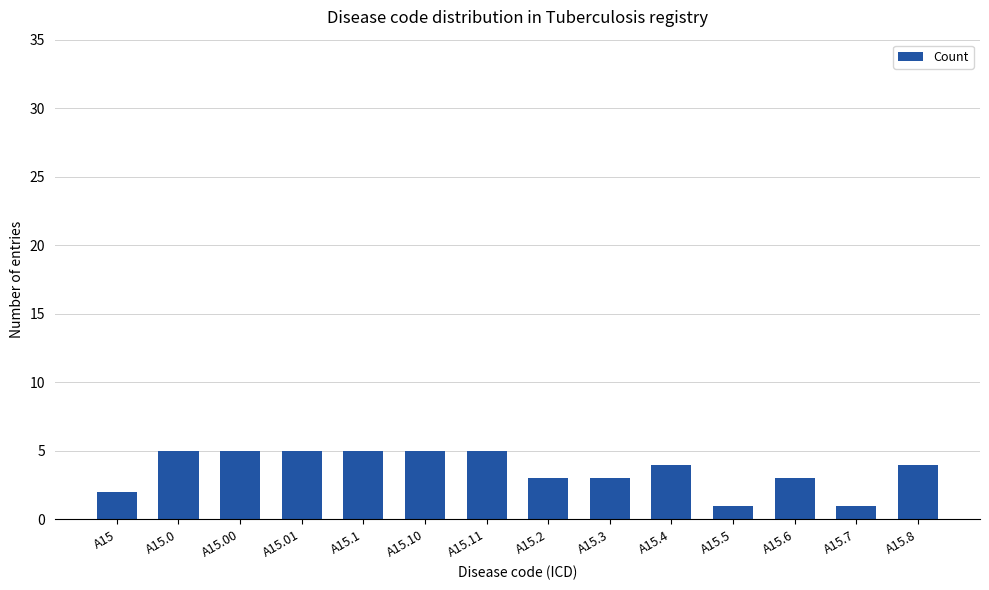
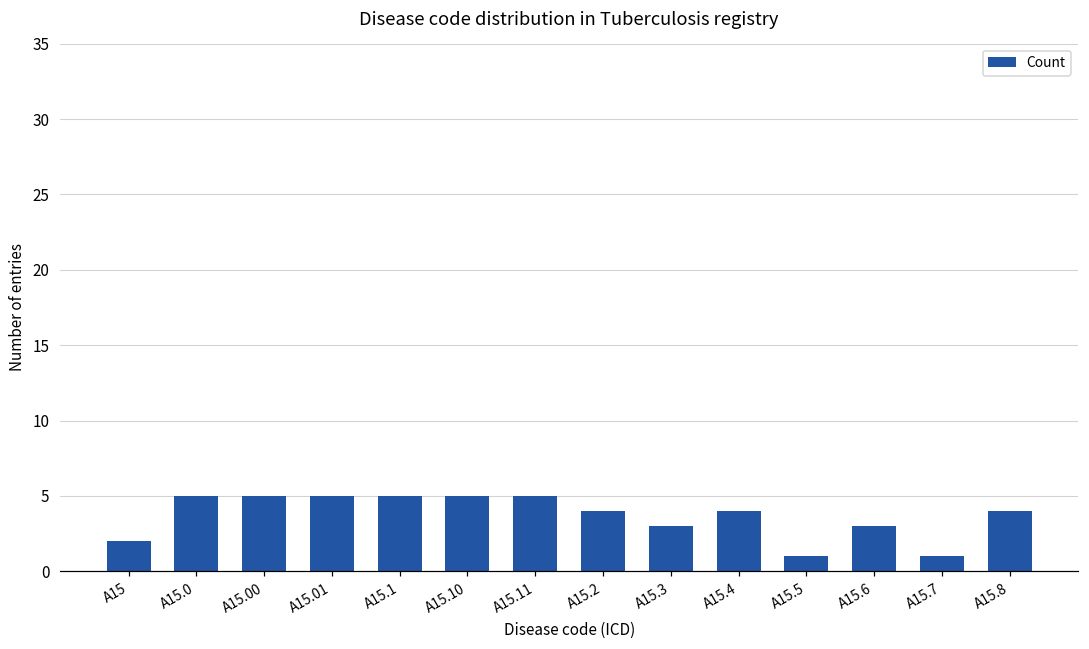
  {
    "A15": 2,
    "A15.0": 5,
    "A15.00": 5,
    "A15.01": 5,
    "A15.1": 5,
    "A15.10": 5,
    "A15.11": 5,
-   "A15.2": 3,
+   "A15.2": 4,
    "A15.3": 3,
    "A15.4": 4,
    "A15.5": 1,
    "A15.6": 3,
    "A15.7": 1,
    "A15.8": 4
  }
